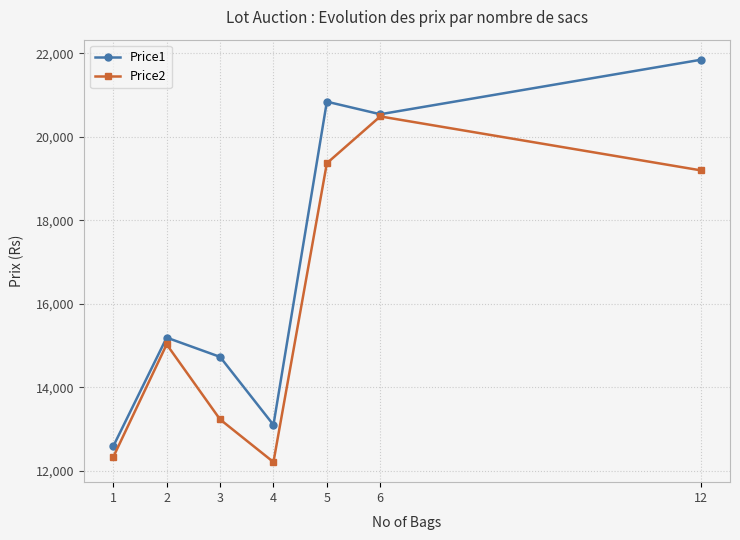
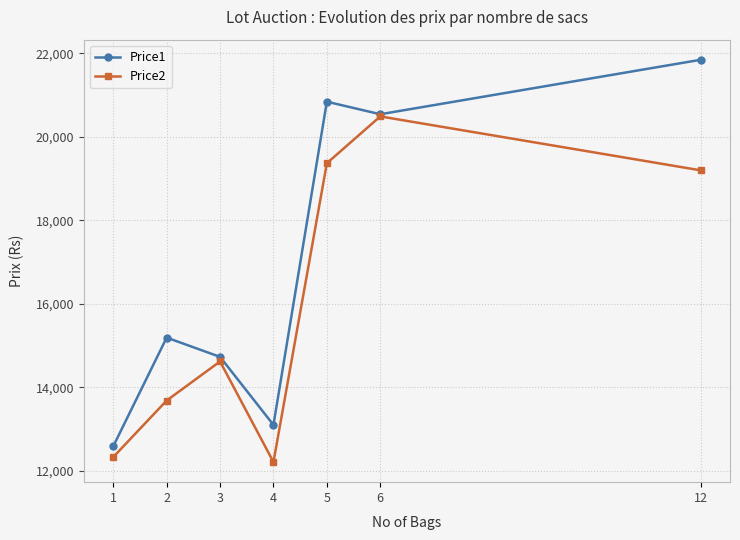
  {
    "Price1": {
      "1": "12,600",
      "2": "15,200",
      "3": "14,700",
      "4": "13,100",
      "5": "20,800",
      "12": "21,800"
    },
    "Price2": {
      "1": "12,300",
-     "2": "15,000",
-     "3": "13,200",
+     "2": "13,700",
+     "3": "14,600",
      "4": "12,200",
      "5": "19,400",
      "12": "19,200"
    }
  }
